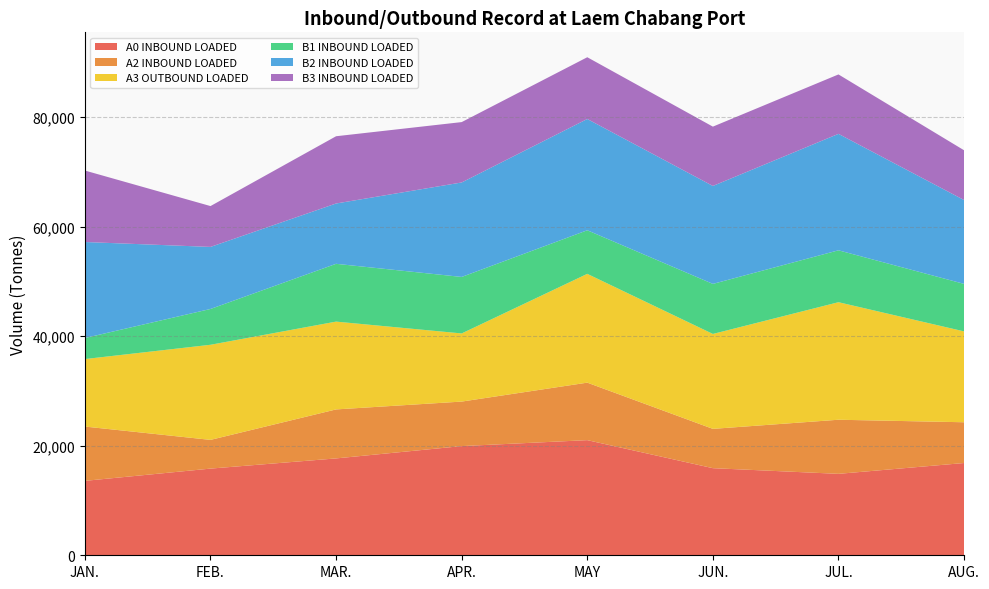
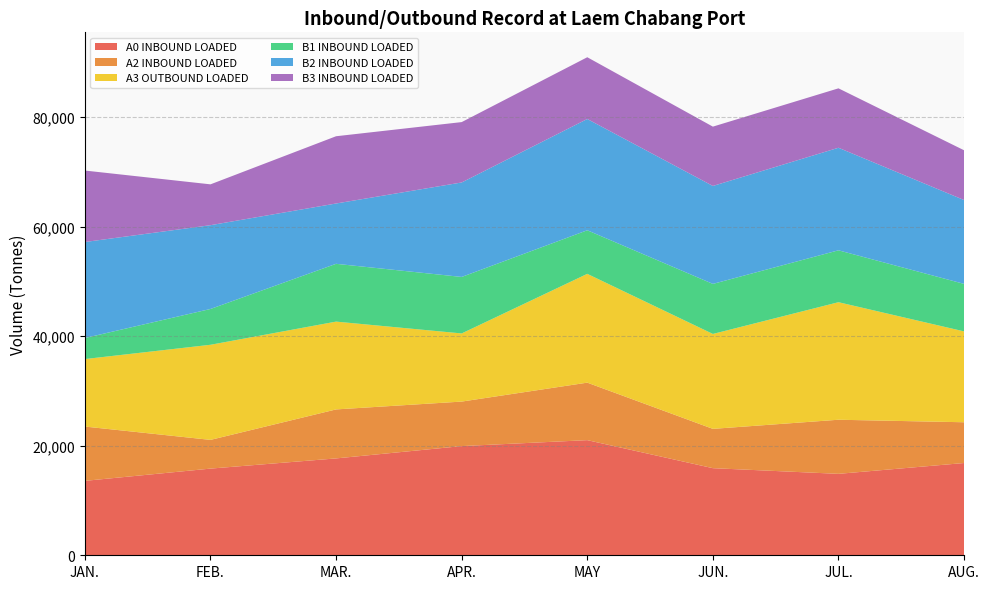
  {
    "A3 OUTBOUND LOADED": {
      "JAN.": "12,000",
      "FEB.": "17,000",
      "MAR.": "16,000",
      "APR.": "12,000",
      "MAY": "20,000",
      "JUN.": "17,000",
      "JUL.": "21,000",
      "AUG.": "17,000"
    },
    "B1 INBOUND LOADED": {
      "JAN.": "4,000",
      "FEB.": "7,000",
      "MAR.": "11,000",
      "APR.": "10,000",
      "MAY": "8,000",
      "JUN.": "9,000",
      "JUL.": "9,000",
      "AUG.": "9,000"
    },
    "B2 INBOUND LOADED": {
      "JAN.": "18,000",
-     "FEB.": "11,000",
+     "FEB.": "15,000",
      "MAR.": "11,000",
      "APR.": "17,000",
      "MAY": "20,000",
      "JUN.": "18,000",
-     "JUL.": "21,000",
+     "JUL.": "19,000",
      "AUG.": "15,000"
    },
    "B3 INBOUND LOADED": {
      "JAN.": "13,000",
      "FEB.": "7,000",
      "MAR.": "12,000",
      "APR.": "11,000",
      "MAY": "11,000",
      "JUN.": "11,000",
      "JUL.": "11,000",
      "AUG.": "9,000"
    }
  }
